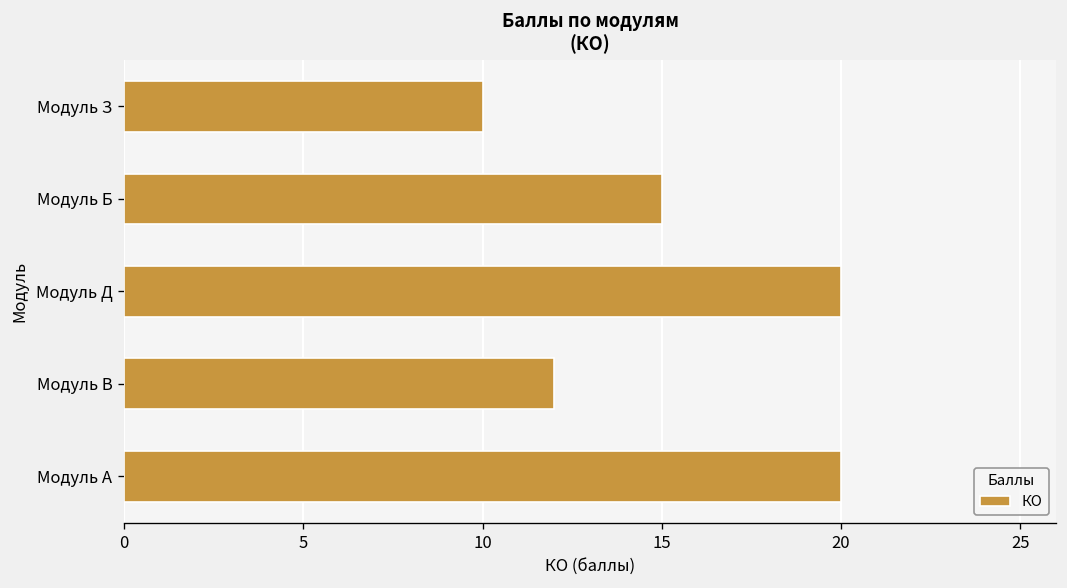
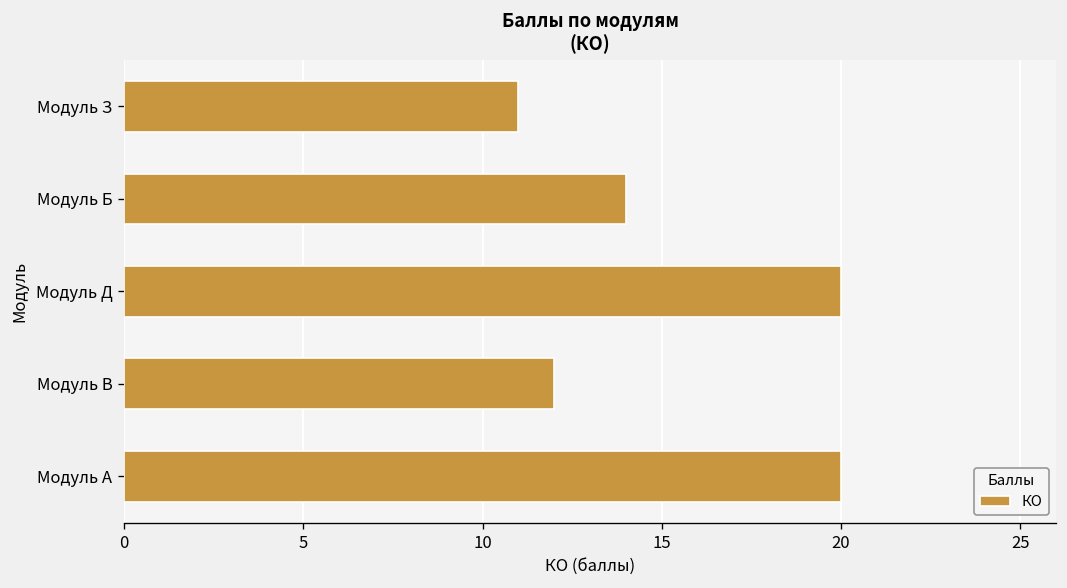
  {
-   "Модуль З": 10,
-   "Модуль Б": 15,
+   "Модуль З": 11,
+   "Модуль Б": 14,
    "Модуль Д": 20,
    "Модуль В": 12,
    "Модуль A": 20
  }
